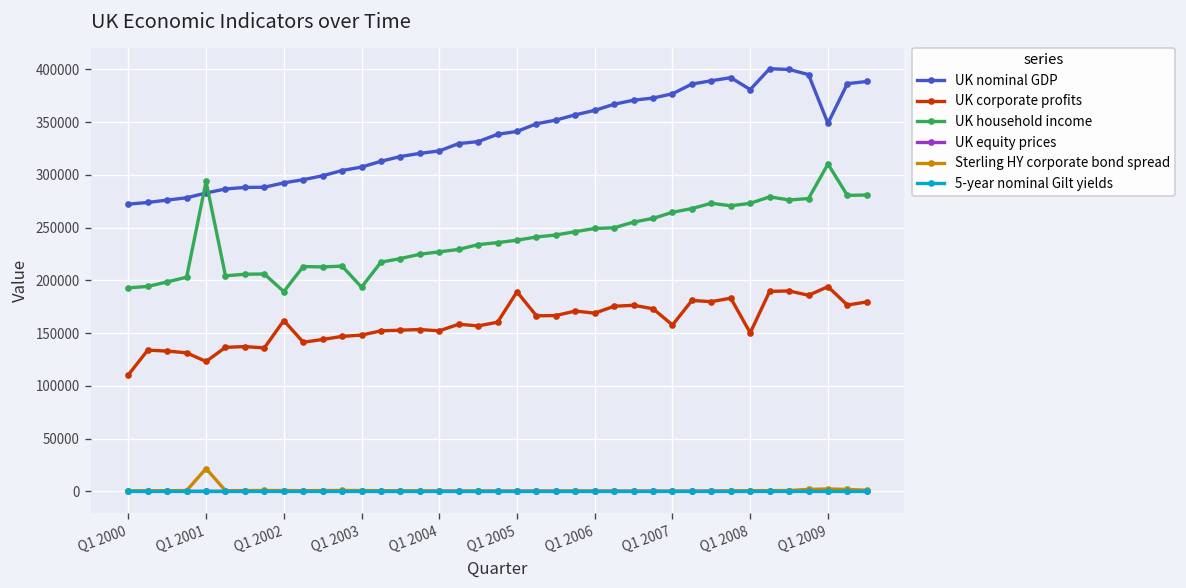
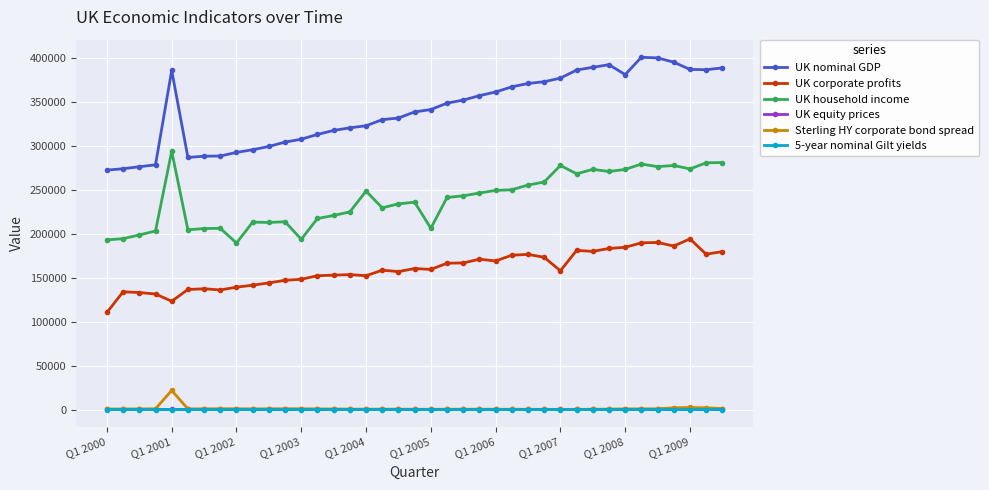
  {
    "UK nominal GDP": {
      "Q1 2000": 270000,
-     "Q1 2001": 280000,
+     "Q1 2001": 390000,
      "Q1 2002": 290000,
      "Q1 2003": 310000,
      "Q1 2004": 320000,
      "Q1 2005": 340000,
      "Q1 2006": 360000,
      "Q1 2007": 380000,
      "Q1 2008": 380000,
-     "Q1 2009": 350000
+     "Q1 2009": 390000
    },
    "UK corporate profits": {
      "Q1 2000": 110000,
      "Q1 2001": 120000,
-     "Q1 2002": 160000,
+     "Q1 2002": 140000,
      "Q1 2003": 150000,
      "Q1 2004": 150000,
-     "Q1 2005": 190000,
+     "Q1 2005": 160000,
      "Q1 2006": 170000,
      "Q1 2007": 160000,
-     "Q1 2008": 150000,
+     "Q1 2008": 180000,
      "Q1 2009": 190000
    },
    "UK household income": {
      "Q1 2000": 190000,
      "Q1 2001": 290000,
      "Q1 2002": 190000,
      "Q1 2003": 190000,
-     "Q1 2004": 230000,
-     "Q1 2005": 240000,
+     "Q1 2004": 250000,
+     "Q1 2005": 210000,
      "Q1 2006": 250000,
-     "Q1 2007": 260000,
+     "Q1 2007": 280000,
      "Q1 2008": 270000,
-     "Q1 2009": 310000
+     "Q1 2009": 270000
    },
    "5-year nominal Gilt yields": {
      "Q1 2001": 0
    },
    "Sterling HY corporate bond spread": {
      "Q1 2001": 20000
    }
  }
